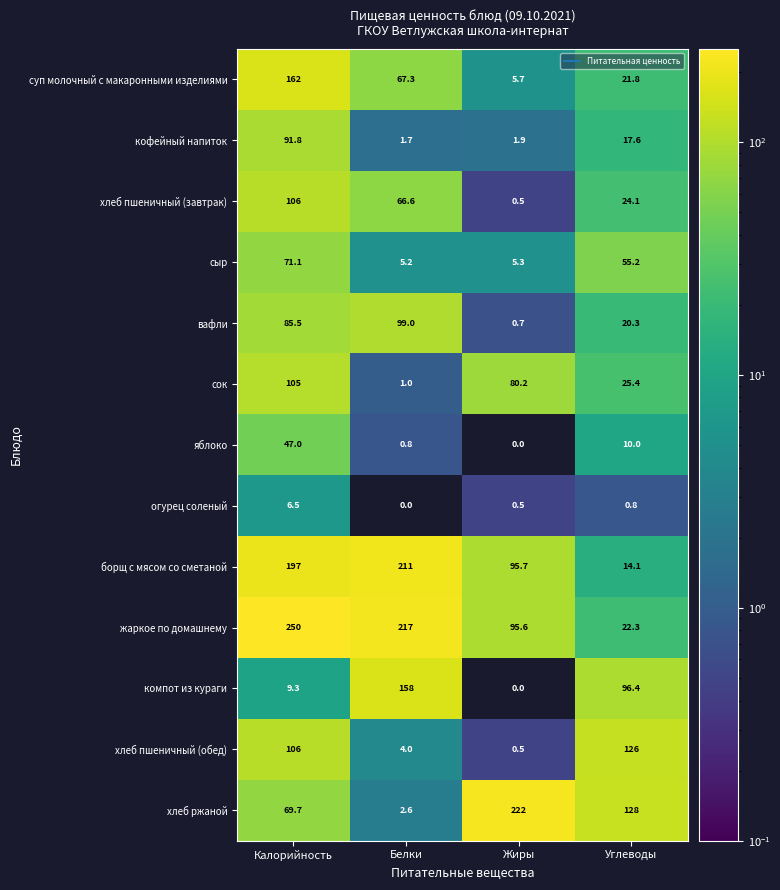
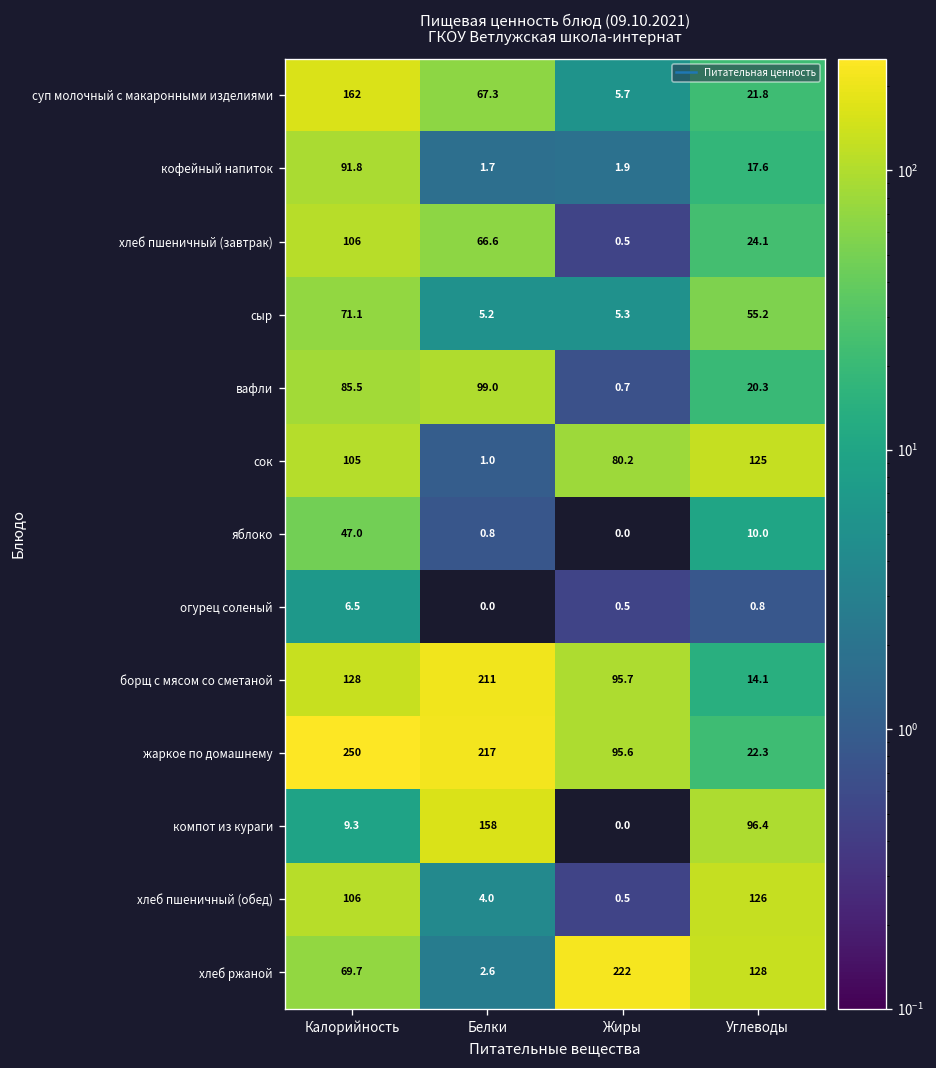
  {
    "суп молочный с макаронными изделиями": {
      "Калорийность": 162,
      "Белки": 67.3,
      "Жиры": 5.7,
      "Углеводы": 21.8
    },
    "кофейный напиток": {
      "Калорийность": 91.8,
      "Белки": 1.7,
      "Жиры": 1.9,
      "Углеводы": 17.6
    },
    "хлеб пшеничный (завтрак)": {
      "Калорийность": 106,
      "Белки": 66.6,
      "Жиры": 0.5,
      "Углеводы": 24.1
    },
    "сыр": {
      "Калорийность": 71.1,
      "Белки": 5.2,
      "Жиры": 5.3,
      "Углеводы": 55.2
    },
    "вафли": {
      "Калорийность": 85.5,
      "Белки": 99.0,
      "Жиры": 0.7,
      "Углеводы": 20.3
    },
    "сок": {
      "Калорийность": 105,
      "Белки": 1.0,
      "Жиры": 80.2,
-     "Углеводы": 25.4
+     "Углеводы": 125
    },
    "яблоко": {
      "Калорийность": 47.0,
      "Белки": 0.8,
      "Жиры": 0.0,
      "Углеводы": 10.0
    },
    "огурец соленый": {
      "Калорийность": 6.5,
      "Белки": 0.0,
      "Жиры": 0.5,
      "Углеводы": 0.8
    },
    "борщ с мясом со сметаной": {
-     "Калорийность": 197,
+     "Калорийность": 128,
      "Белки": 211,
      "Жиры": 95.7,
      "Углеводы": 14.1
    },
    "жаркое по домашнему": {
      "Калорийность": 250,
      "Белки": 217,
      "Жиры": 95.6,
      "Углеводы": 22.3
    },
    "компот из кураги": {
      "Калорийность": 9.3,
      "Белки": 158,
      "Жиры": 0.0,
      "Углеводы": 96.4
    },
    "хлеб пшеничный (обед)": {
      "Калорийность": 106,
      "Белки": 4.0,
      "Жиры": 0.5,
      "Углеводы": 126
    },
    "хлеб ржаной": {
      "Калорийность": 69.7,
      "Белки": 2.6,
      "Жиры": 222,
      "Углеводы": 128
    }
  }
